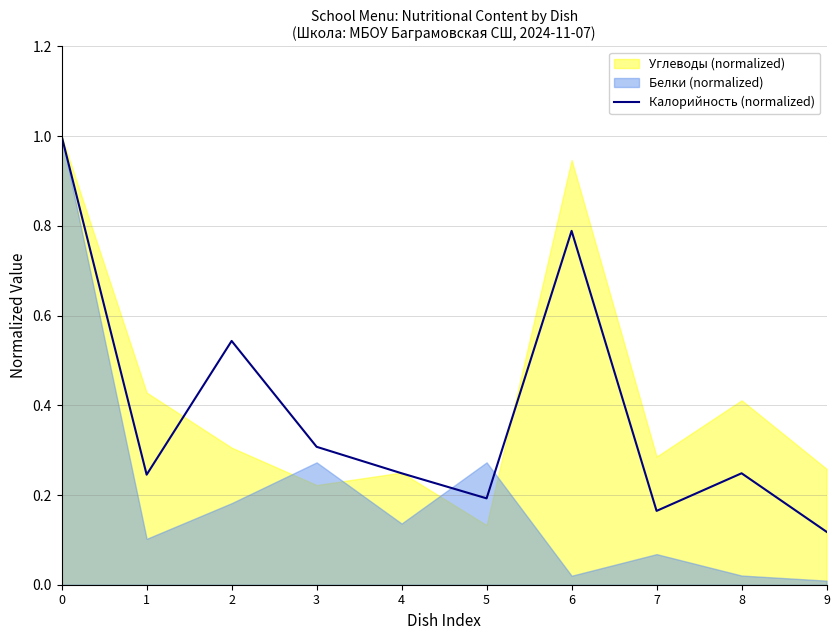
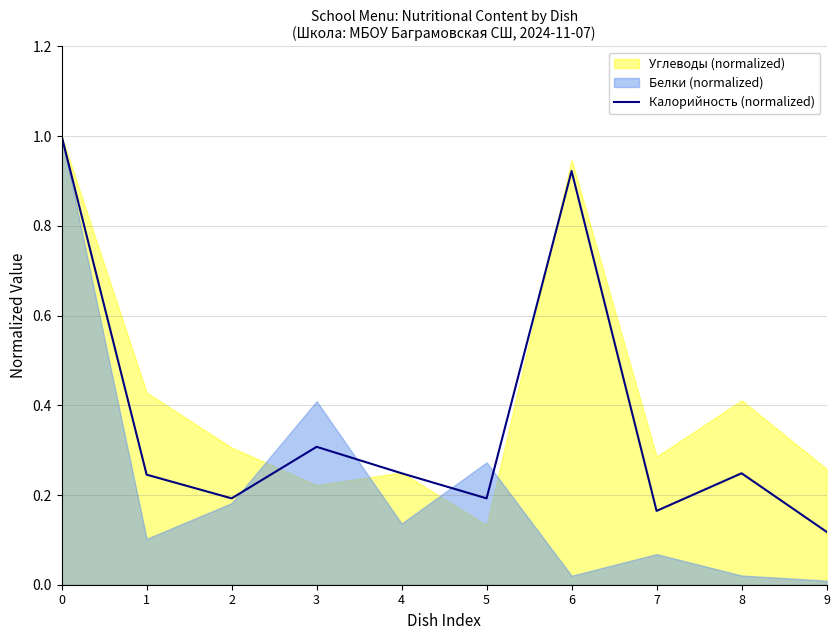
  {
    "Калорийность (normalized)": {
      "1": 0.25,
-     "2": 0.54,
+     "2": 0.19,
      "3": 0.31,
      "5": 0.19,
-     "6": 0.79,
+     "6": 0.92,
      "7": 0.16,
      "8": 0.25,
      "9": 0.12
    },
    "Углеводы (normalized)": {
      "1": 0.43,
      "2": 0.31,
      "3": 0.22,
      "5": 0.13,
      "6": 0.95,
      "7": 0.29,
      "8": 0.41,
      "9": 0.26
    },
    "Белки (normalized)": {
      "1": 0.10,
      "2": 0.18,
-     "3": 0.27,
+     "3": 0.41,
      "4": 0.14,
      "5": 0.27,
      "6": 0.02,
      "7": 0.07,
      "8": 0.02,
      "9": 0.01
    }
  }
